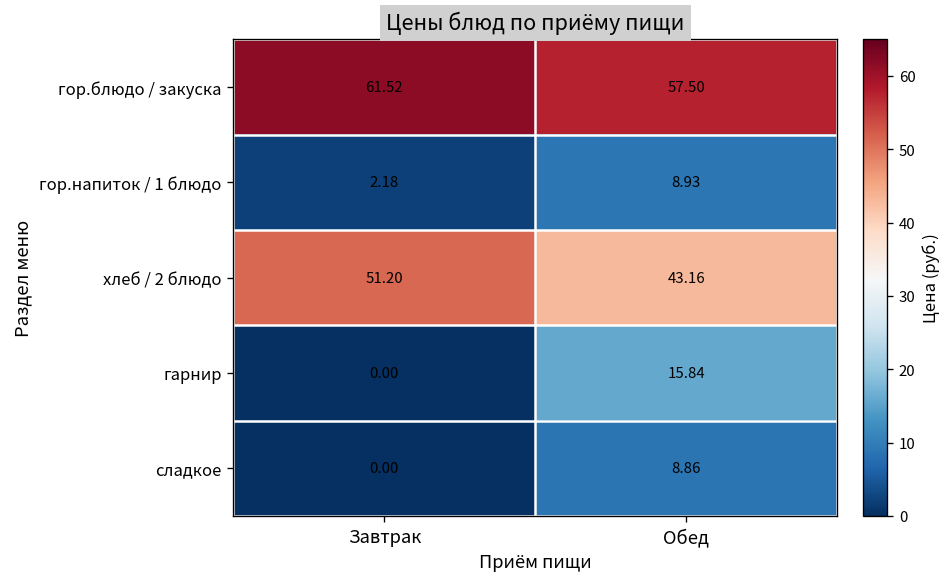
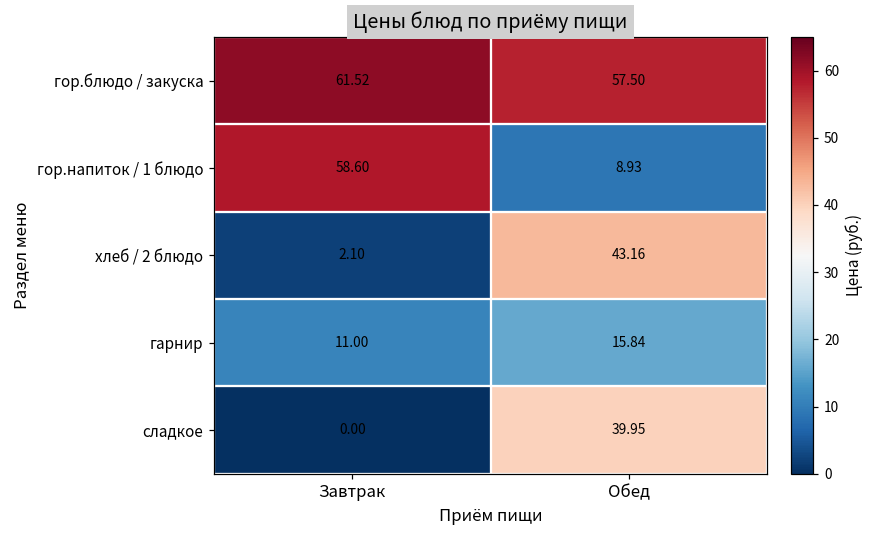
  {
    "гор.блюдо / закуска": {
      "Завтрак": 61.52,
      "Обед": 57.50
    },
    "гор.напиток / 1 блюдо": {
-     "Завтрак": 2.18,
+     "Завтрак": 58.60,
      "Обед": 8.93
    },
    "хлеб / 2 блюдо": {
-     "Завтрак": 51.20,
+     "Завтрак": 2.10,
      "Обед": 43.16
    },
    "гарнир": {
-     "Завтрак": 0.00,
+     "Завтрак": 11.00,
      "Обед": 15.84
    },
    "сладкое": {
      "Завтрак": 0.00,
-     "Обед": 8.86
+     "Обед": 39.95
    }
  }
